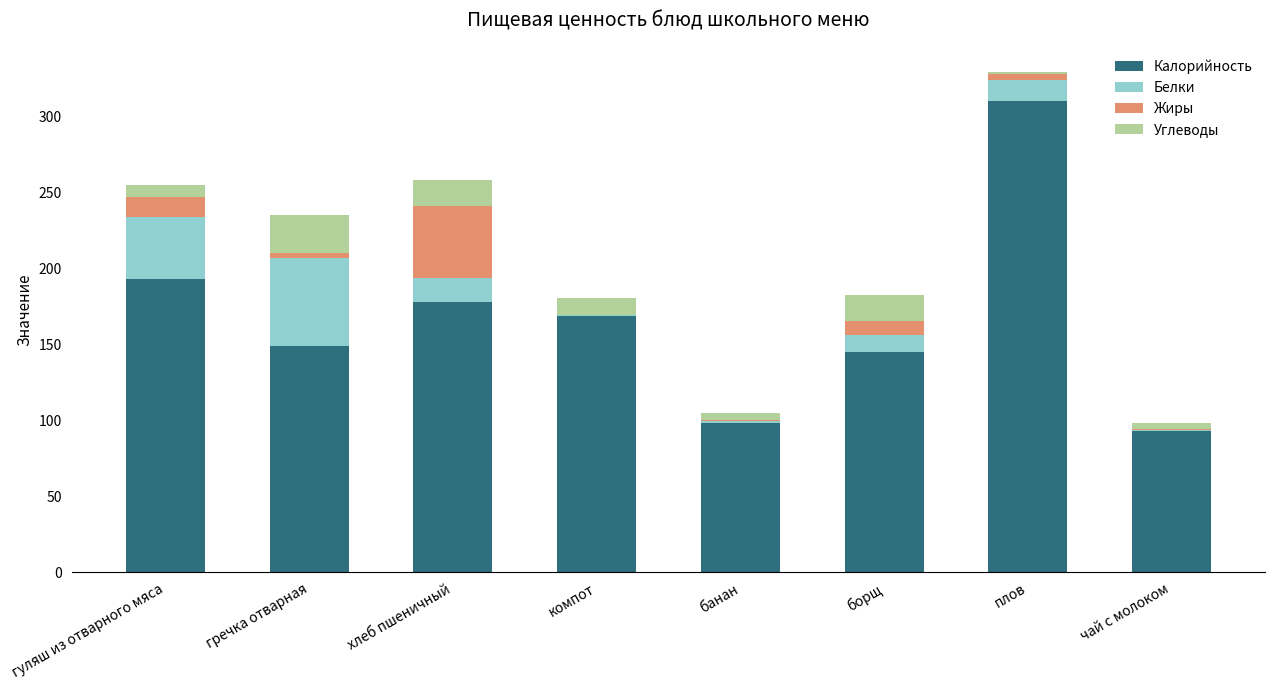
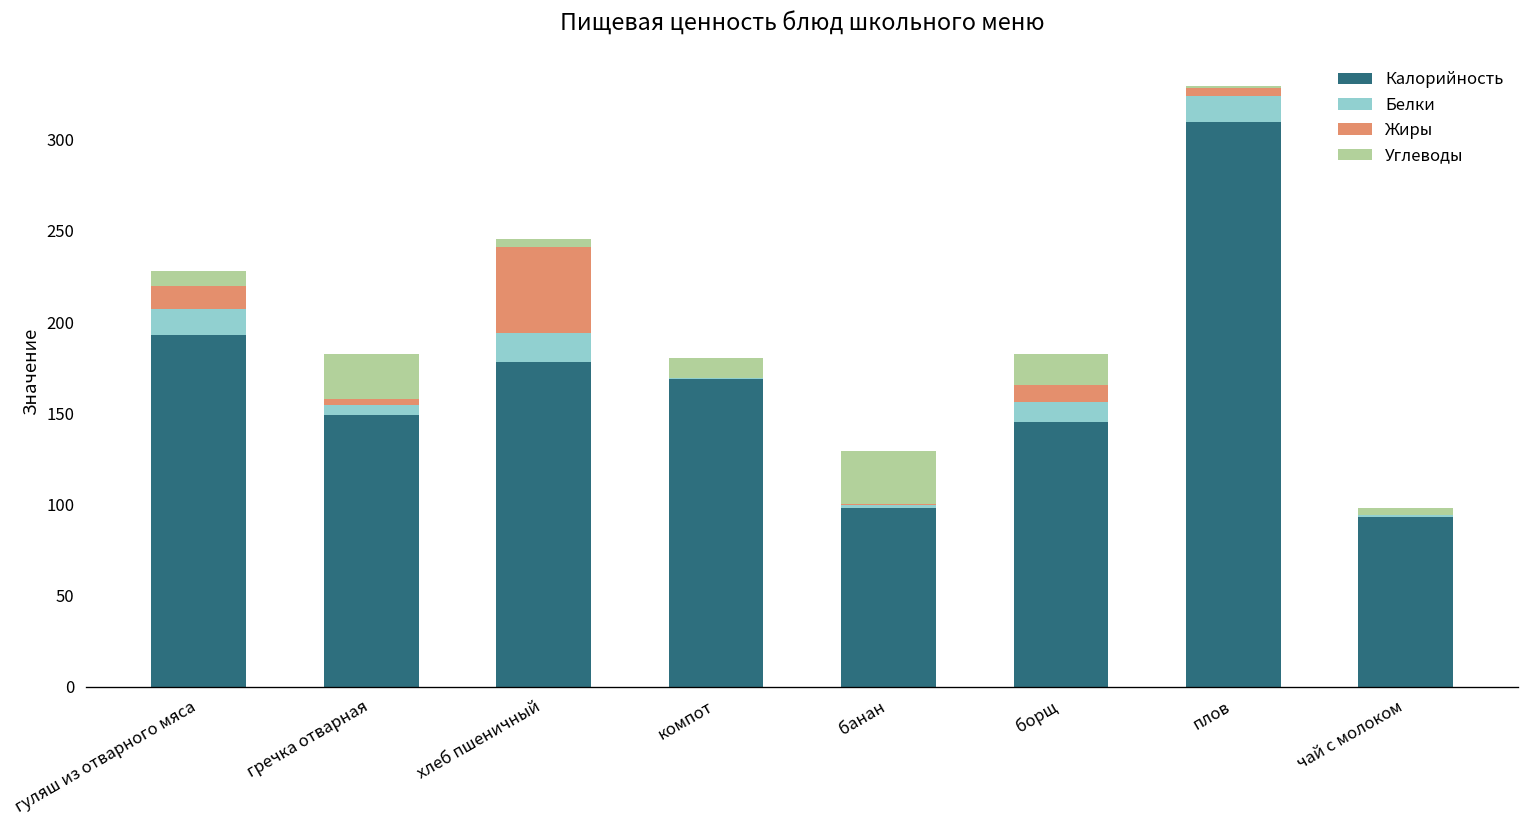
  {
    "Калорийность": {
      "гуляш из отварного мяса": 193,
      "гречка отварная": 149,
      "хлеб пшеничный": 178,
      "компот": 169,
      "банан": 98,
      "борщ": 145,
      "плов": 310,
      "чай с молоком": 93
    },
    "Белки": {
-     "гуляш из отварного мяса": 41,
-     "гречка отварная": 58,
+     "гуляш из отварного мяса": 14,
+     "гречка отварная": 5,
      "хлеб пшеничный": 16,
      "борщ": 11,
      "плов": 14
    },
    "Жиры": {
      "гуляш из отварного мяса": 13,
      "гречка отварная": 3,
      "хлеб пшеничный": 47,
      "компот": 0,
      "борщ": 9,
      "плов": 4
    },
    "Углеводы": {
      "гуляш из отварного мяса": 8,
      "гречка отварная": 25,
-     "хлеб пшеничный": 17,
+     "хлеб пшеничный": 4,
      "компот": 11,
-     "банан": 5,
+     "банан": 29,
      "борщ": 17,
      "чай с молоком": 4
    }
  }
